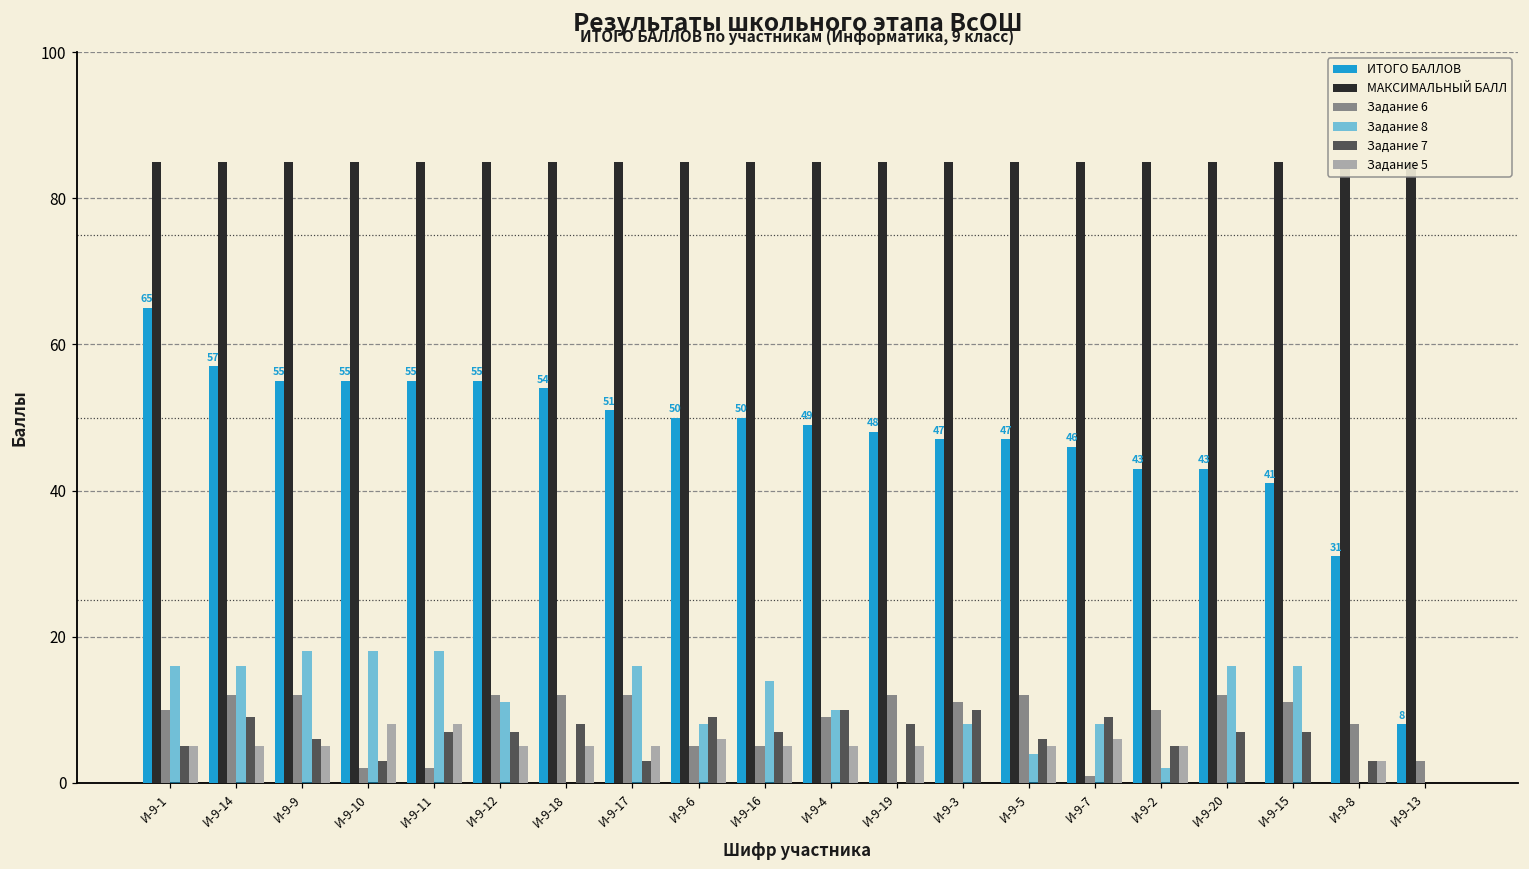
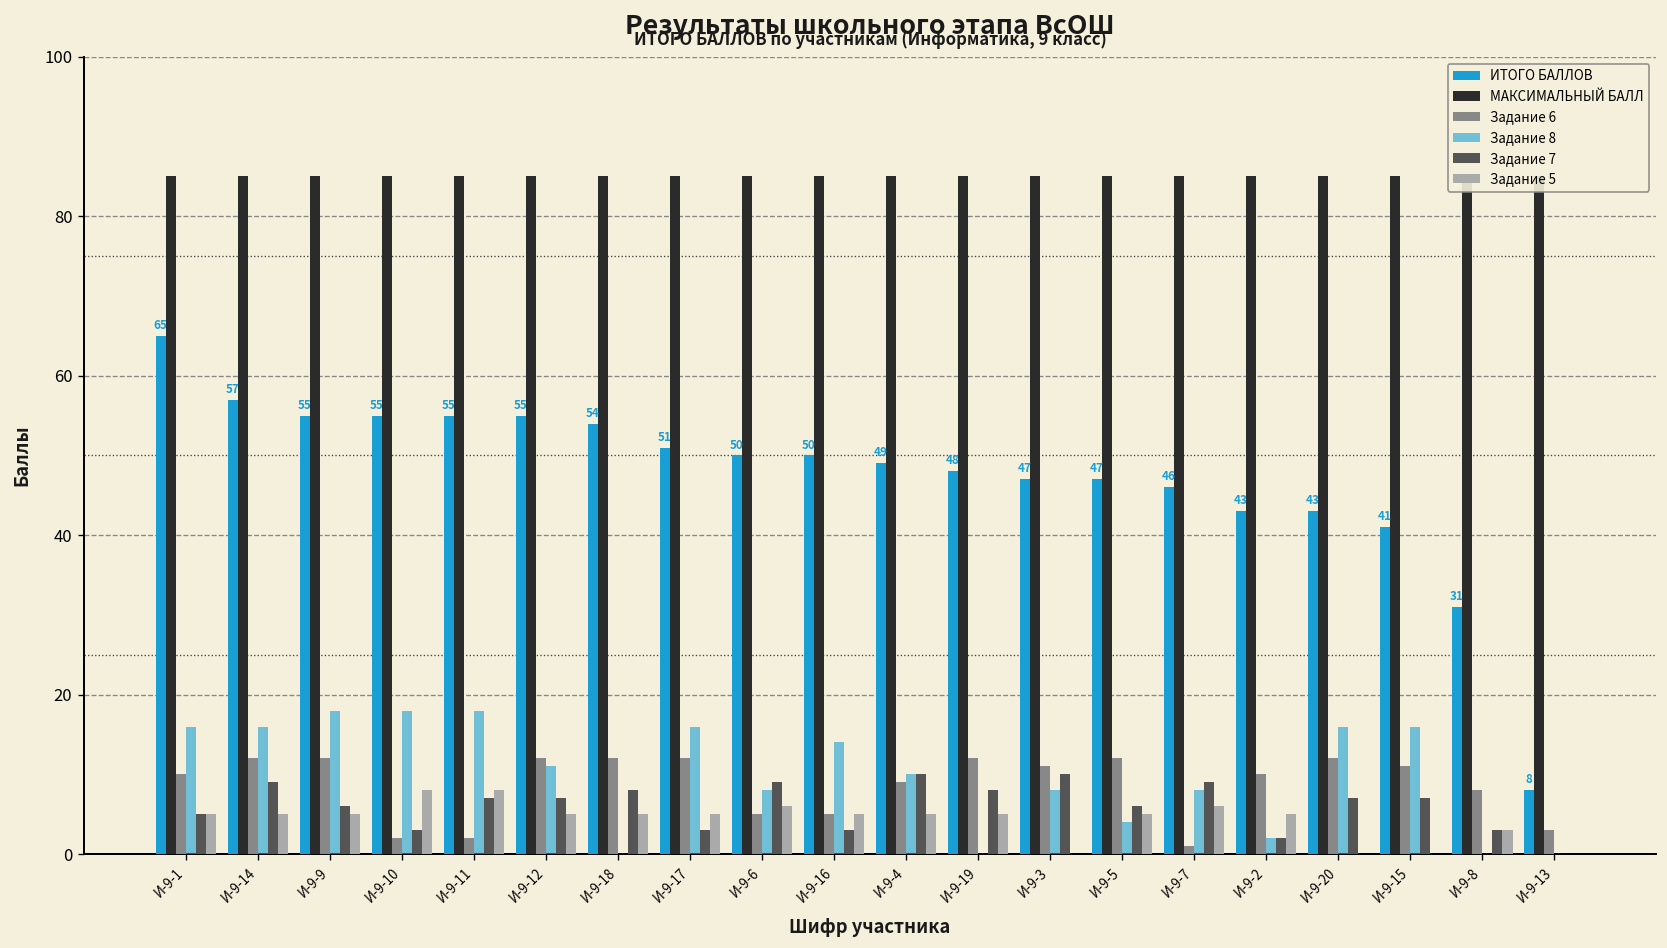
  {
    "МАКСИМАЛЬНЫЙ БАЛЛ": {
      "И-9-1": 85,
      "И-9-14": 85,
      "И-9-9": 85,
      "И-9-10": 85,
      "И-9-11": 85,
      "И-9-12": 85,
      "И-9-18": 85,
      "И-9-17": 85,
      "И-9-6": 85,
      "И-9-16": 85,
      "И-9-4": 85,
      "И-9-19": 85,
      "И-9-3": 85,
      "И-9-5": 85,
      "И-9-7": 85,
      "И-9-2": 85,
      "И-9-20": 85,
      "И-9-15": 85
    },
    "Задание 7": {
      "И-9-1": 5,
      "И-9-14": 9,
      "И-9-9": 6,
      "И-9-10": 3,
      "И-9-11": 7,
      "И-9-12": 7,
      "И-9-18": 8,
      "И-9-17": 3,
      "И-9-6": 9,
-     "И-9-16": 7,
+     "И-9-16": 3,
      "И-9-4": 10,
      "И-9-19": 8,
      "И-9-3": 10,
      "И-9-5": 6,
      "И-9-7": 9,
-     "И-9-2": 5,
+     "И-9-2": 2,
      "И-9-20": 7,
      "И-9-15": 7,
      "И-9-8": 3,
      "И-9-13": 0
    }
  }
